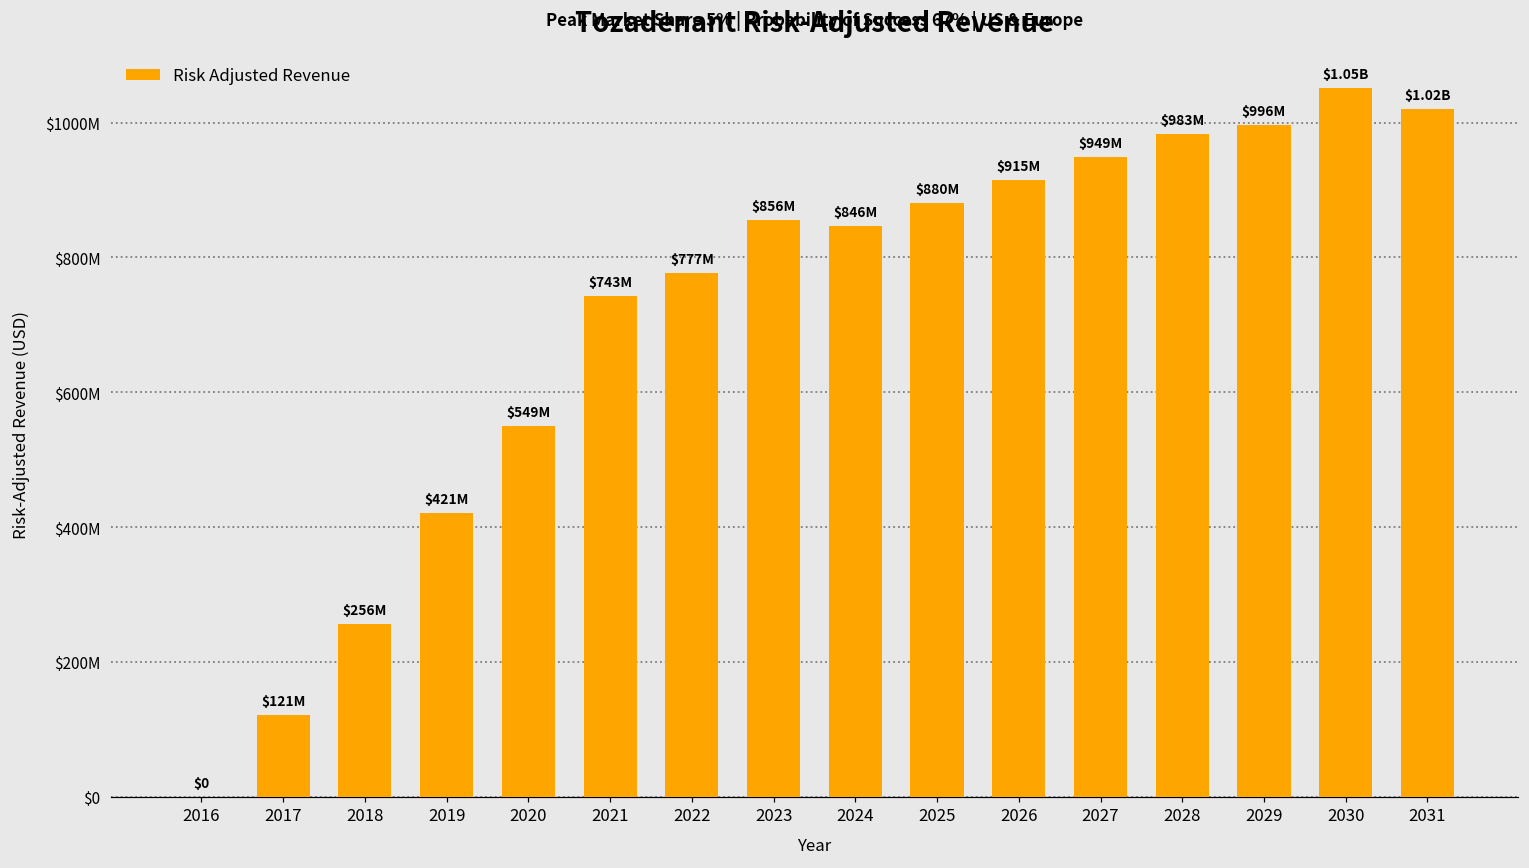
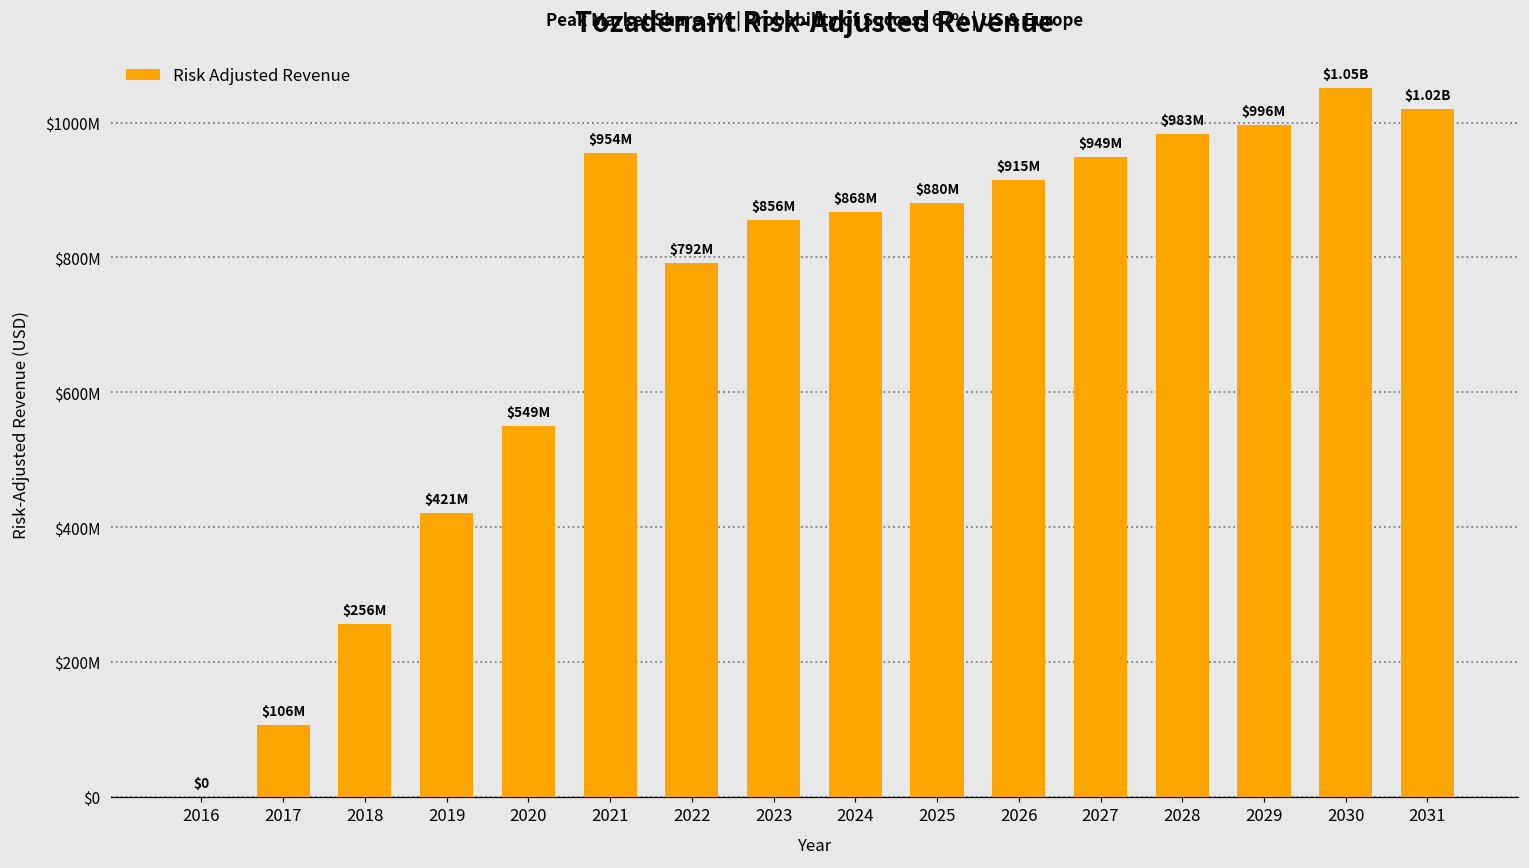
  {
    "2016": "$0",
-   "2017": "$121M",
+   "2017": "$106M",
    "2018": "$256M",
    "2019": "$421M",
    "2020": "$549M",
-   "2021": "$743M",
-   "2022": "$777M",
+   "2021": "$954M",
+   "2022": "$792M",
    "2023": "$856M",
-   "2024": "$846M",
+   "2024": "$868M",
    "2025": "$880M",
    "2026": "$915M",
    "2027": "$949M",
    "2028": "$983M",
    "2029": "$996M",
    "2030": "$1.05B",
    "2031": "$1.02B"
  }
